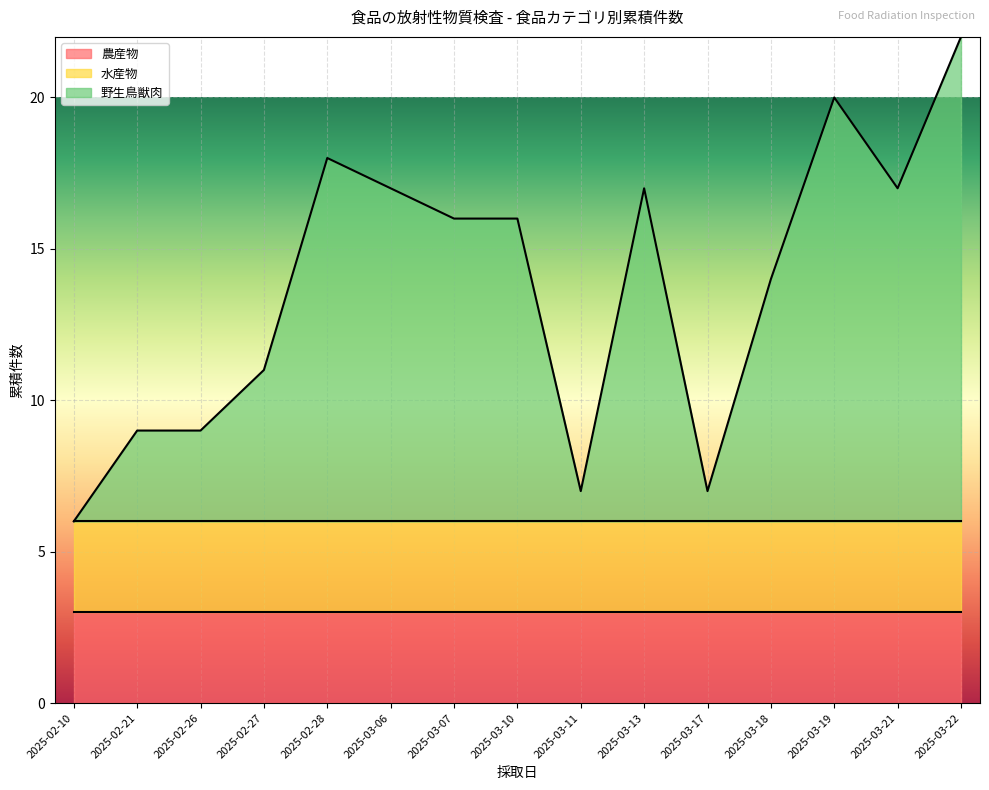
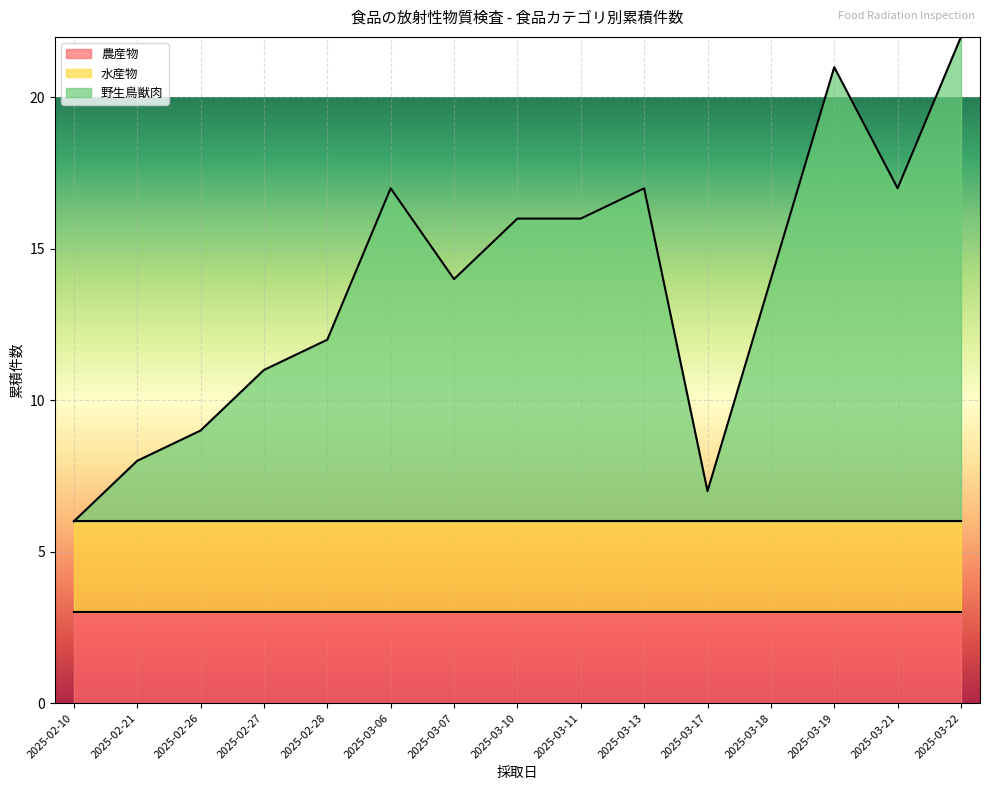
  {
    "農産物": {
      "2025-02-10": 3.0,
      "2025-02-21": 3.0,
      "2025-02-26": 3.0,
      "2025-02-27": 3.0,
      "2025-02-28": 3.0,
      "2025-03-06": 3.0,
      "2025-03-07": 3.0,
      "2025-03-10": 3.0,
      "2025-03-11": 3.0,
      "2025-03-13": 3.0,
      "2025-03-17": 3.0,
      "2025-03-18": 3.0,
      "2025-03-19": 3.0,
      "2025-03-21": 3.0,
      "2025-03-22": 3.0
    },
    "水産物": {
      "2025-02-21": 6.0,
      "2025-02-26": 6.0,
      "2025-02-27": 6.0,
      "2025-02-28": 6.0,
      "2025-03-06": 6.0,
      "2025-03-07": 6.0,
      "2025-03-10": 6.0,
      "2025-03-11": 6.0,
      "2025-03-13": 6.0,
      "2025-03-17": 6.0,
      "2025-03-18": 6.0,
      "2025-03-19": 6.0,
      "2025-03-21": 6.0,
      "2025-03-22": 6.0
    },
    "野生鳥獣肉": {
-     "2025-02-21": 9.0,
+     "2025-02-21": 8.0,
      "2025-02-26": 9.0,
      "2025-02-27": 11.0,
-     "2025-02-28": 18.0,
+     "2025-02-28": 12.0,
      "2025-03-06": 17.0,
-     "2025-03-07": 16.0,
+     "2025-03-07": 14.0,
      "2025-03-10": 16.0,
-     "2025-03-11": 7.0,
+     "2025-03-11": 16.0,
      "2025-03-13": 17.0,
      "2025-03-17": 7.0,
      "2025-03-18": 14.0,
-     "2025-03-19": 20.0,
+     "2025-03-19": 21.0,
      "2025-03-21": 17.0,
      "2025-03-22": 22.0
    }
  }
